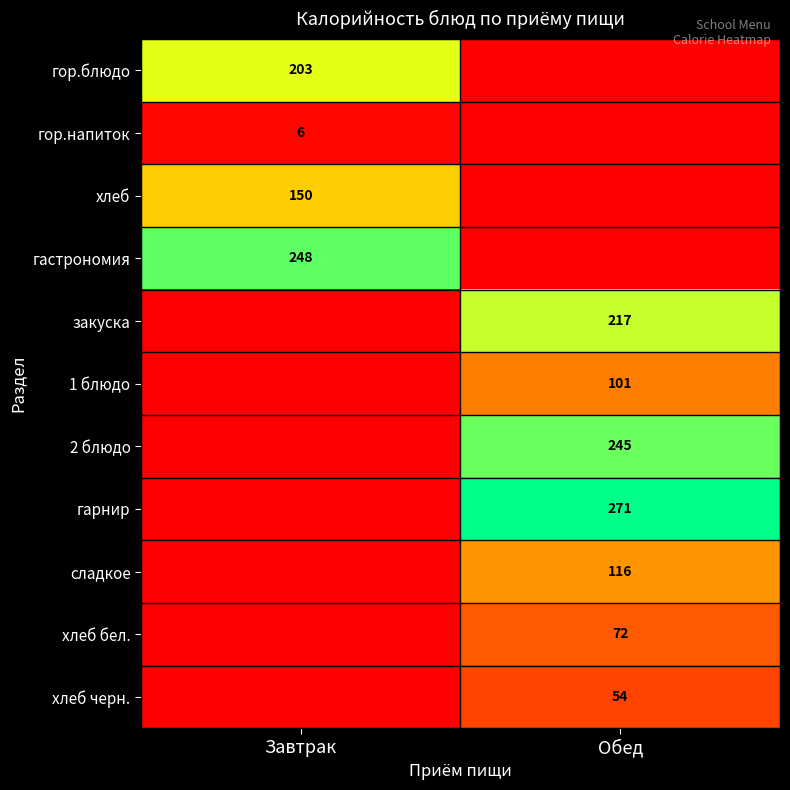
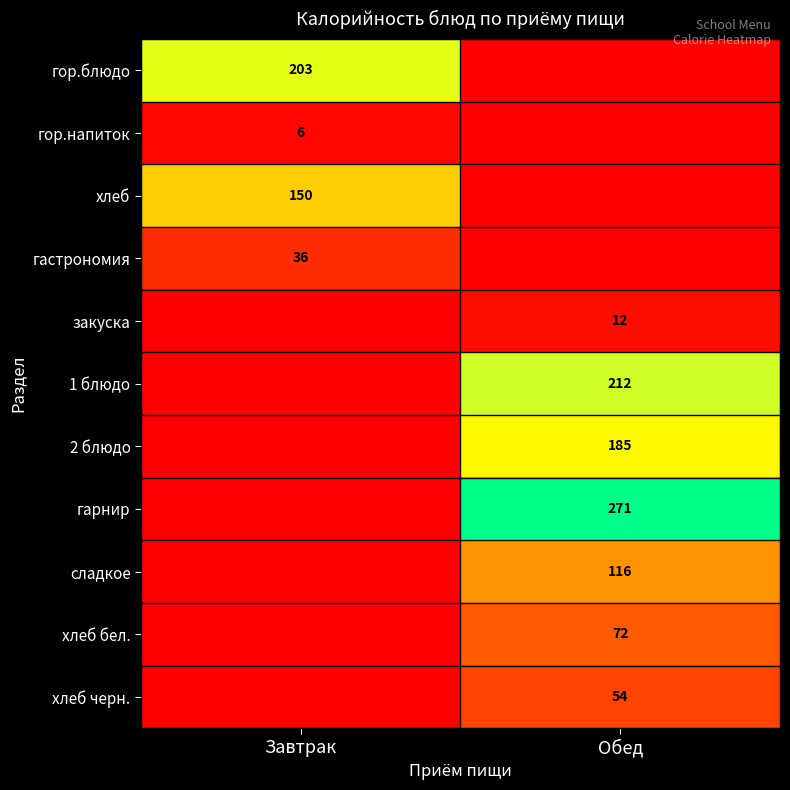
  {
    "гор.блюдо": {
      "Завтрак": 203
    },
    "гор.напиток": {
      "Завтрак": 6
    },
    "хлеб": {
      "Завтрак": 150
    },
    "гастрономия": {
-     "Завтрак": 248
+     "Завтрак": 36
    },
    "закуска": {
-     "Обед": 217
+     "Обед": 12
    },
    "1 блюдо": {
-     "Обед": 101
+     "Обед": 212
    },
    "2 блюдо": {
-     "Обед": 245
+     "Обед": 185
    },
    "гарнир": {
      "Обед": 271
    },
    "сладкое": {
      "Обед": 116
    },
    "хлеб бел.": {
      "Обед": 72
    },
    "хлеб черн.": {
      "Обед": 54
    }
  }
